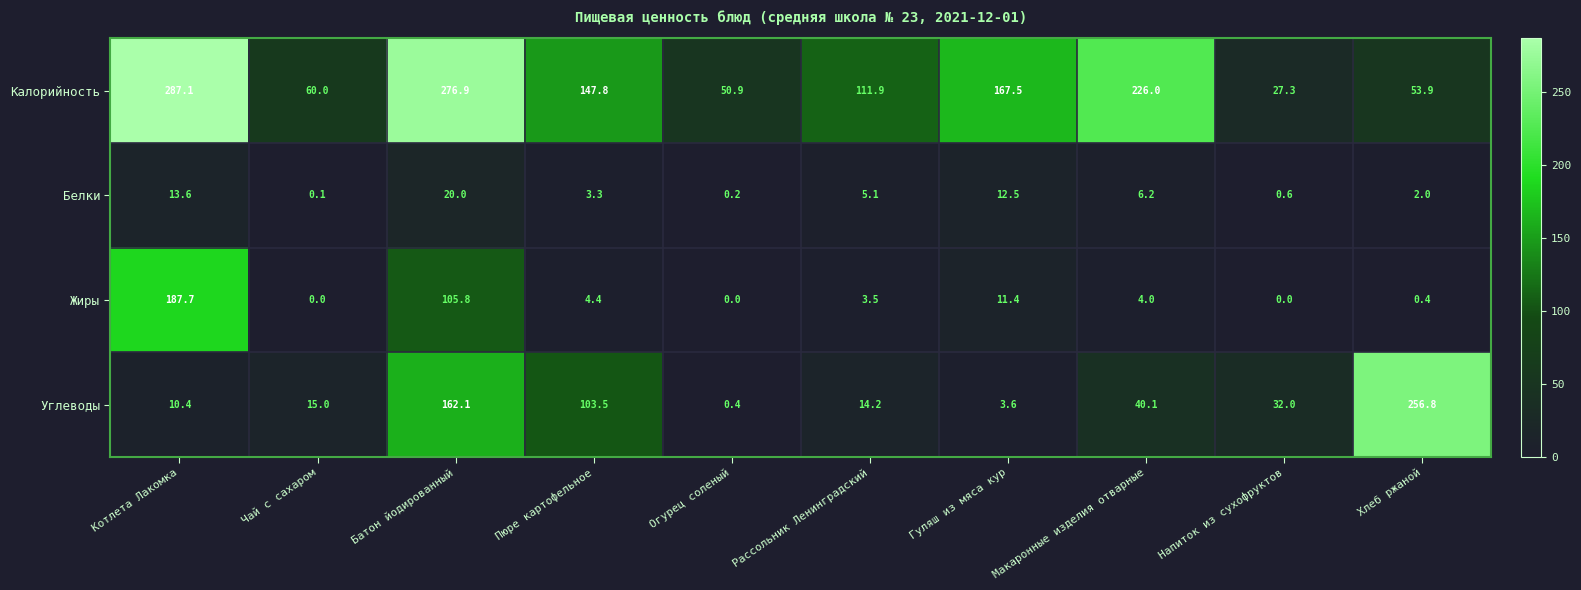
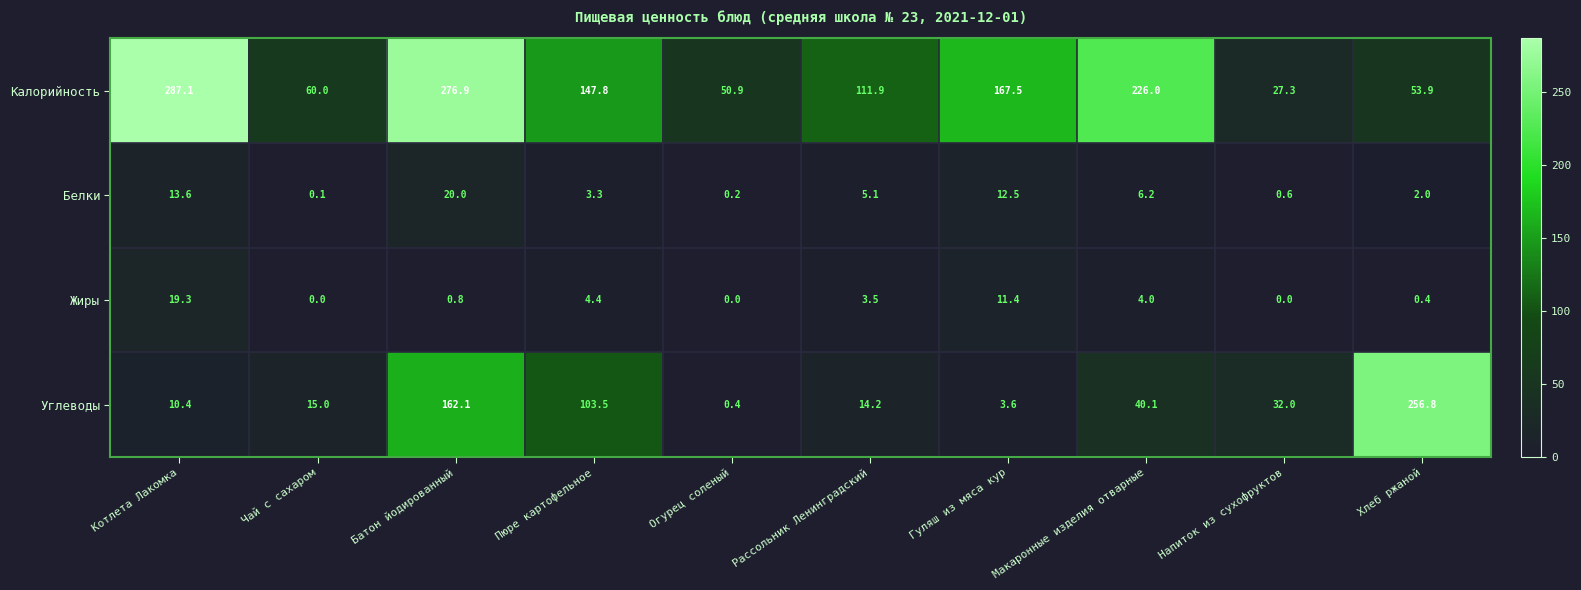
  {
    "Калорийность": {
      "Котлета Лакомка": 287.1,
      "Чай с сахаром": 60.0,
      "Батон йодированный": 276.9,
      "Пюре картофельное": 147.8,
      "Огурец соленый": 50.9,
      "Рассольник Ленинградский": 111.9,
      "Гуляш из мяса кур": 167.5,
      "Макаронные изделия отварные": 226.0,
      "Напиток из сухофруктов": 27.3,
      "Хлеб ржаной": 53.9
    },
    "Белки": {
      "Котлета Лакомка": 13.6,
      "Чай с сахаром": 0.1,
      "Батон йодированный": 20.0,
      "Пюре картофельное": 3.3,
      "Огурец соленый": 0.2,
      "Рассольник Ленинградский": 5.1,
      "Гуляш из мяса кур": 12.5,
      "Макаронные изделия отварные": 6.2,
      "Напиток из сухофруктов": 0.6,
      "Хлеб ржаной": 2.0
    },
    "Жиры": {
-     "Котлета Лакомка": 187.7,
+     "Котлета Лакомка": 19.3,
      "Чай с сахаром": 0.0,
-     "Батон йодированный": 105.8,
+     "Батон йодированный": 0.8,
      "Пюре картофельное": 4.4,
      "Огурец соленый": 0.0,
      "Рассольник Ленинградский": 3.5,
      "Гуляш из мяса кур": 11.4,
      "Макаронные изделия отварные": 4.0,
      "Напиток из сухофруктов": 0.0,
      "Хлеб ржаной": 0.4
    },
    "Углеводы": {
      "Котлета Лакомка": 10.4,
      "Чай с сахаром": 15.0,
      "Батон йодированный": 162.1,
      "Пюре картофельное": 103.5,
      "Огурец соленый": 0.4,
      "Рассольник Ленинградский": 14.2,
      "Гуляш из мяса кур": 3.6,
      "Макаронные изделия отварные": 40.1,
      "Напиток из сухофруктов": 32.0,
      "Хлеб ржаной": 256.8
    }
  }
